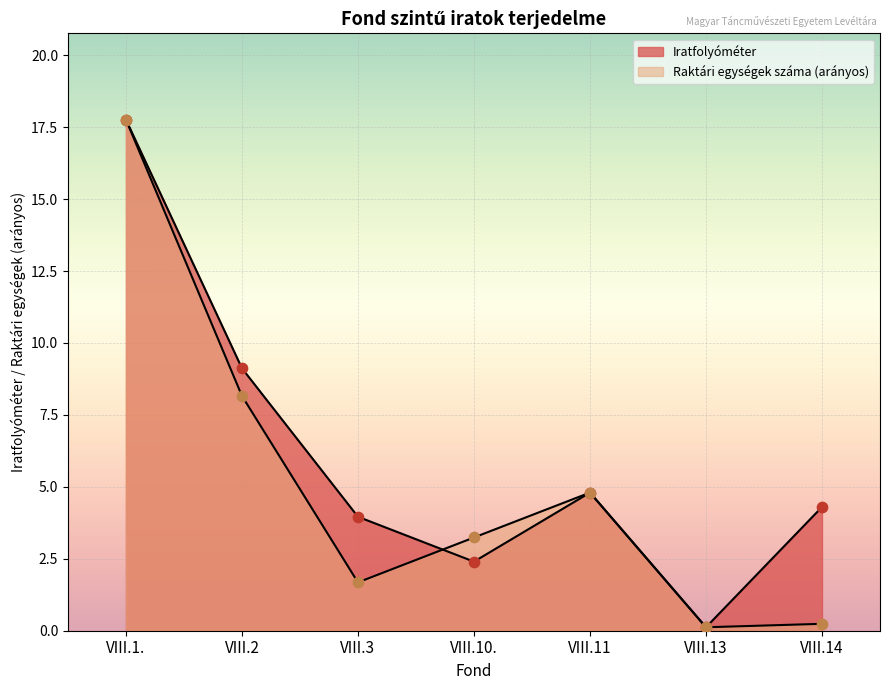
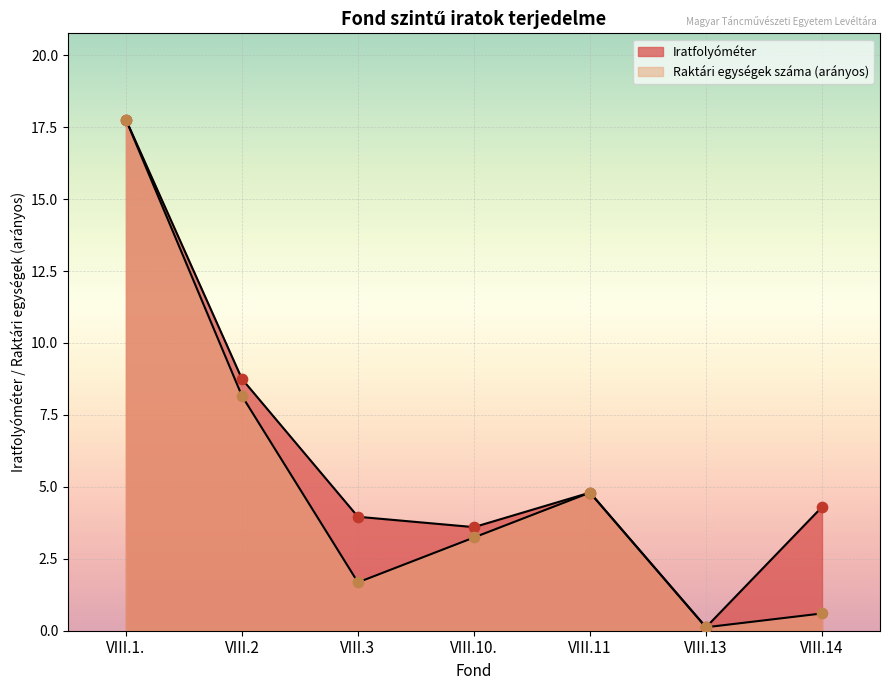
  {
    "Iratfolyóméter": {
-     "VIII.2": 9.1,
+     "VIII.2": 8.8,
      "VIII.3": 4.0,
-     "VIII.10.": 2.4,
+     "VIII.10.": 3.6,
      "VIII.14": 4.3
    },
    "Raktári egységek száma (arányos)": {
      "VIII.2": 8.2,
      "VIII.3": 1.7,
      "VIII.10.": 3.2,
-     "VIII.14": 0.2
+     "VIII.14": 0.6
    }
  }
